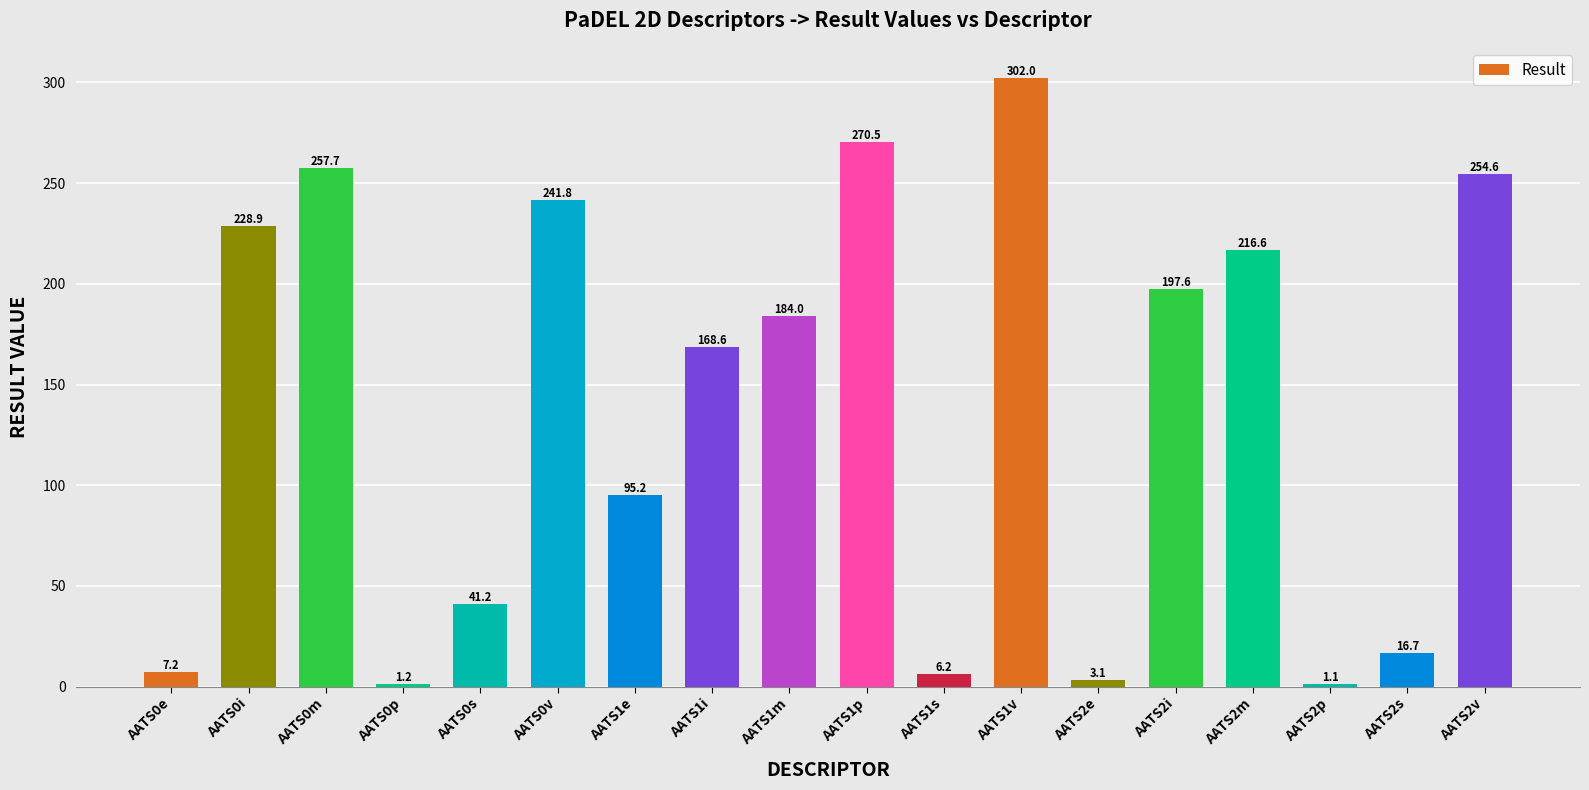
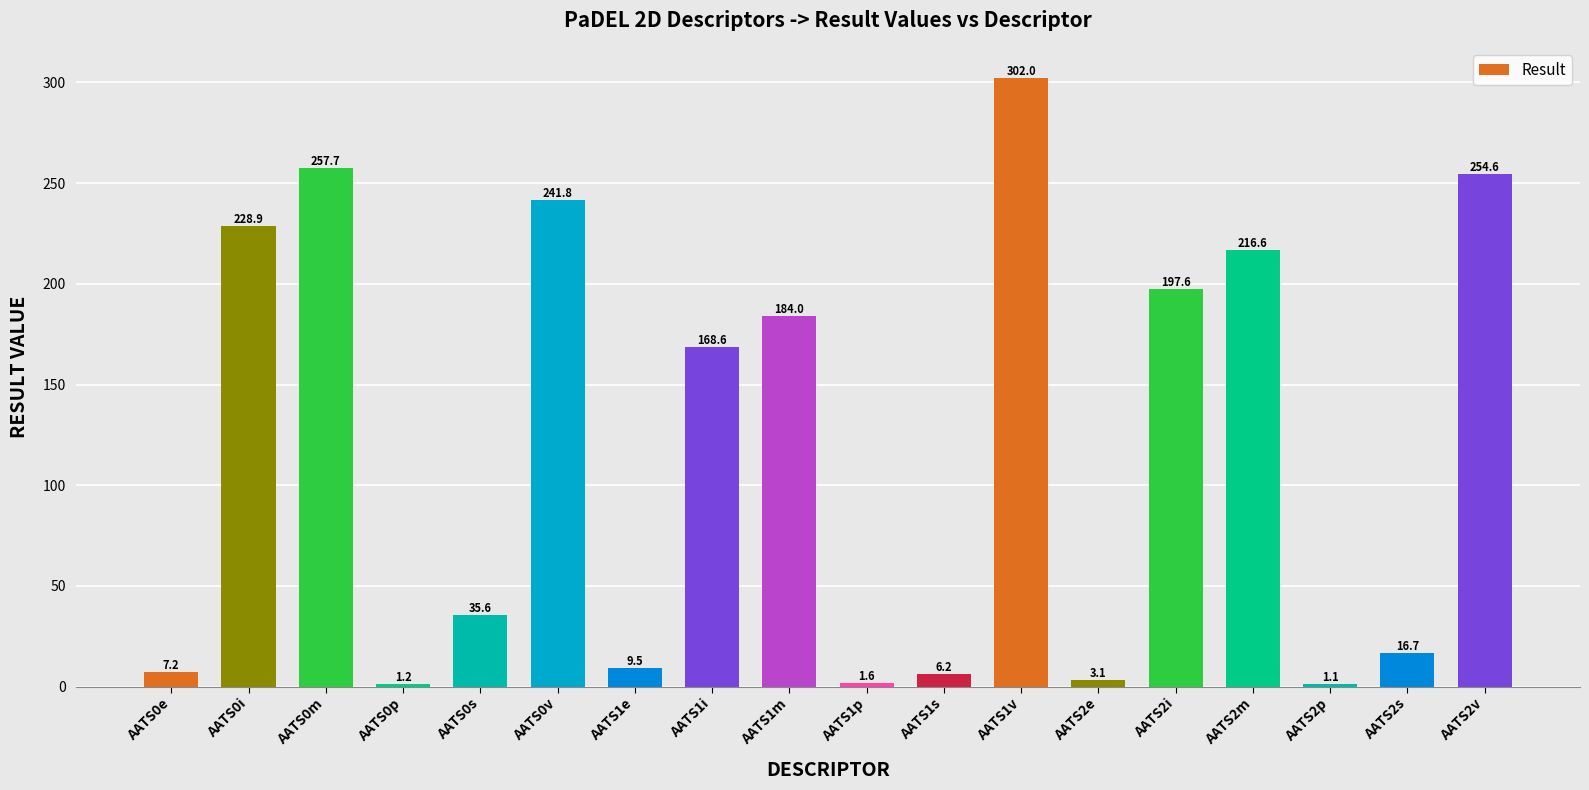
  {
    "AATS0e": 7.2,
    "AATS0i": 228.9,
    "AATS0m": 257.7,
    "AATS0p": 1.2,
-   "AATS0s": 41.2,
+   "AATS0s": 35.6,
    "AATS0v": 241.8,
-   "AATS1e": 95.2,
+   "AATS1e": 9.5,
    "AATS1i": 168.6,
    "AATS1m": 184.0,
-   "AATS1p": 270.5,
+   "AATS1p": 1.6,
    "AATS1s": 6.2,
    "AATS1v": 302.0,
    "AATS2e": 3.1,
    "AATS2i": 197.6,
    "AATS2m": 216.6,
    "AATS2p": 1.1,
    "AATS2s": 16.7,
    "AATS2v": 254.6
  }
